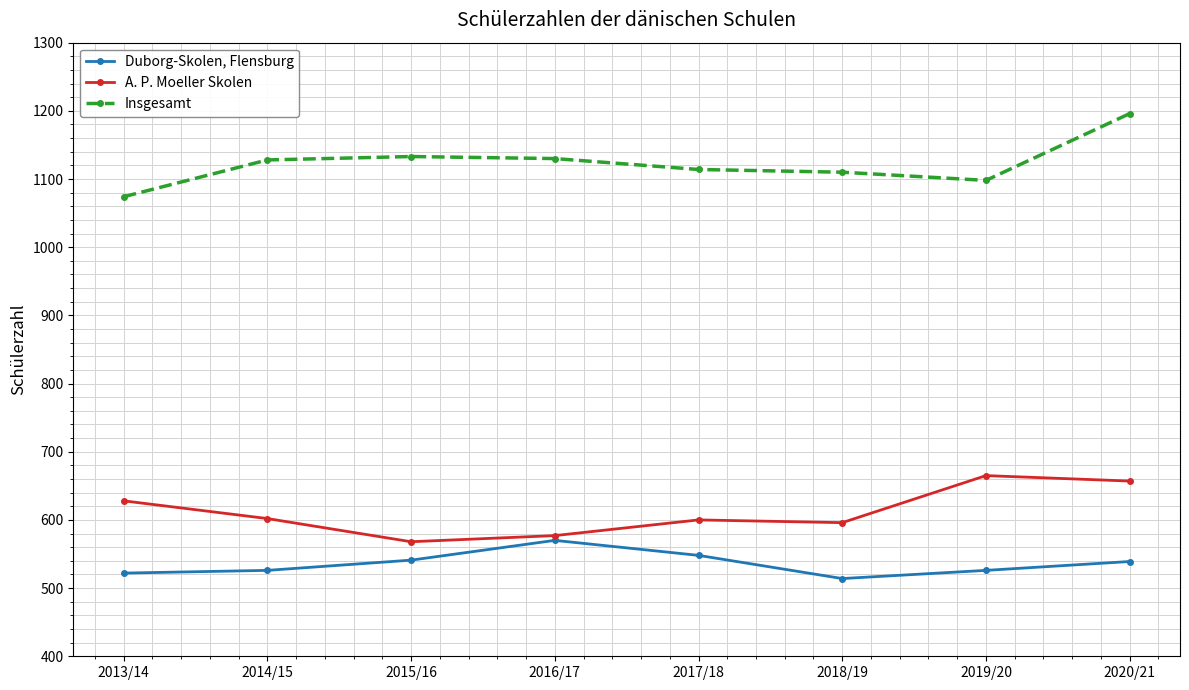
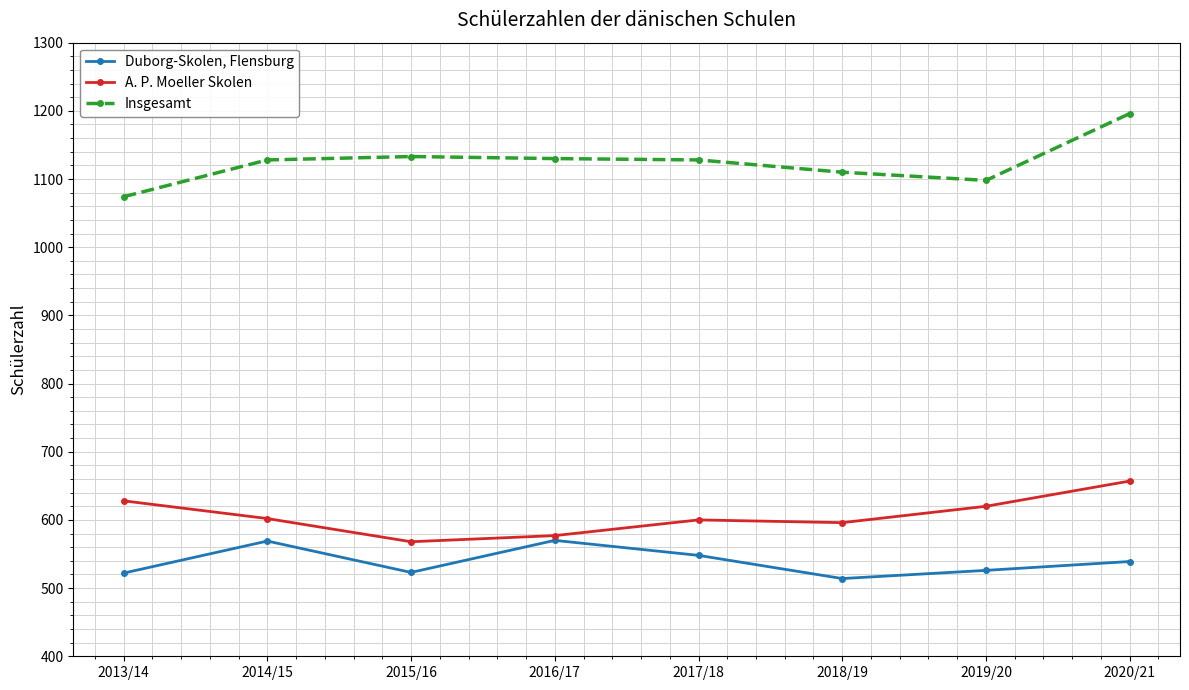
  {
    "Duborg-Skolen, Flensburg": {
      "2013/14": 520,
-     "2014/15": 530,
-     "2015/16": 540,
+     "2014/15": 570,
+     "2015/16": 520,
      "2016/17": 570,
      "2017/18": 550,
      "2018/19": 510,
      "2019/20": 530,
      "2020/21": 540
    },
    "A. P. Moeller Skolen": {
      "2013/14": 630,
      "2014/15": 600,
      "2015/16": 570,
      "2016/17": 580,
      "2017/18": 600,
      "2018/19": 600,
-     "2019/20": 670,
+     "2019/20": 620,
      "2020/21": 660
    },
    "Insgesamt": {
      "2013/14": 1070,
      "2014/15": 1130,
      "2015/16": 1130,
      "2016/17": 1130,
-     "2017/18": 1110,
+     "2017/18": 1130,
      "2018/19": 1110,
      "2019/20": 1100,
      "2020/21": 1200
    }
  }
